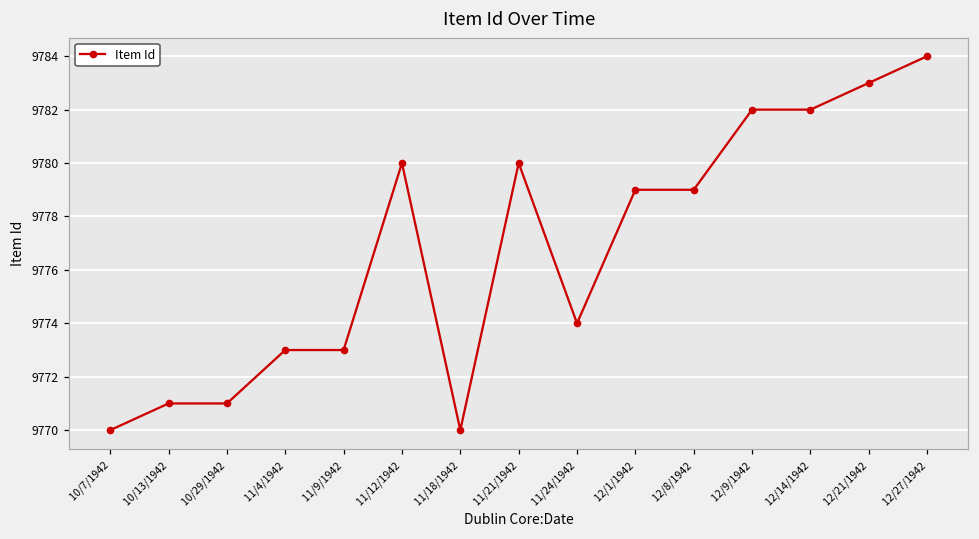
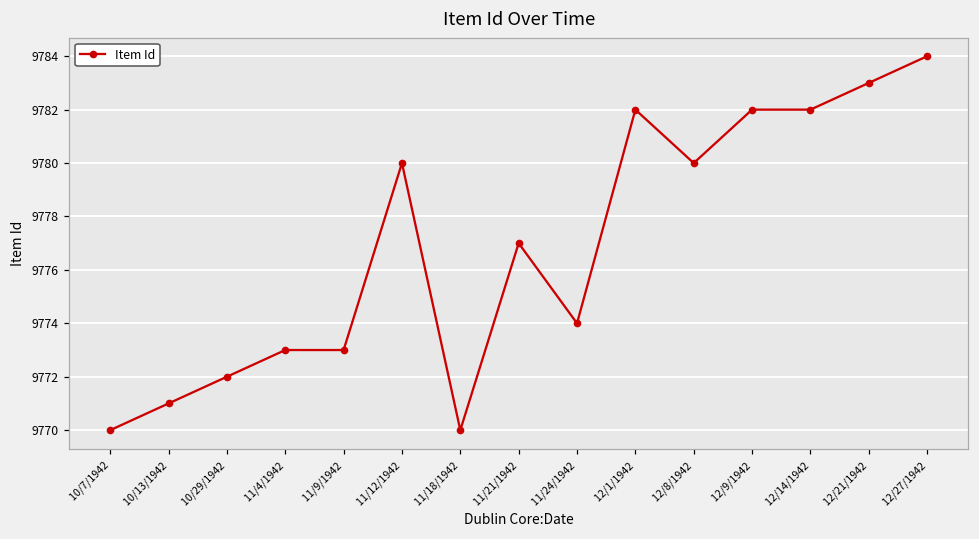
  {
    "10/7/1942": 9770,
    "10/13/1942": 9771,
-   "10/29/1942": 9771,
+   "10/29/1942": 9772,
    "11/4/1942": 9773,
    "11/9/1942": 9773,
    "11/12/1942": 9780,
    "11/18/1942": 9770,
-   "11/21/1942": 9780,
+   "11/21/1942": 9777,
    "11/24/1942": 9774,
-   "12/1/1942": 9779,
-   "12/8/1942": 9779,
+   "12/1/1942": 9782,
+   "12/8/1942": 9780,
    "12/9/1942": 9782,
    "12/14/1942": 9782,
    "12/21/1942": 9783,
    "12/27/1942": 9784
  }
